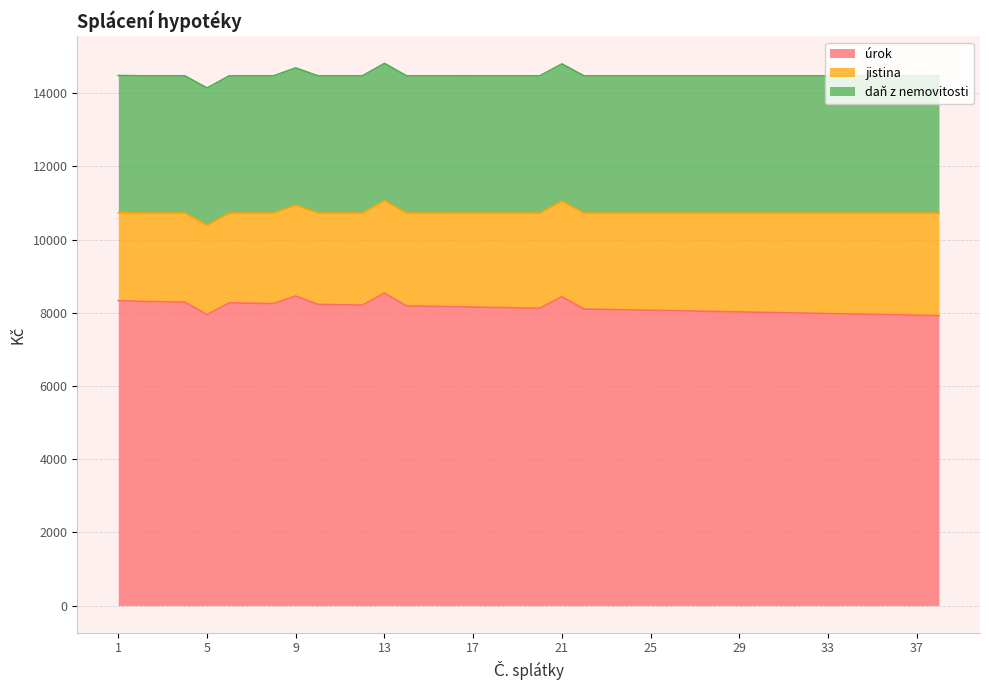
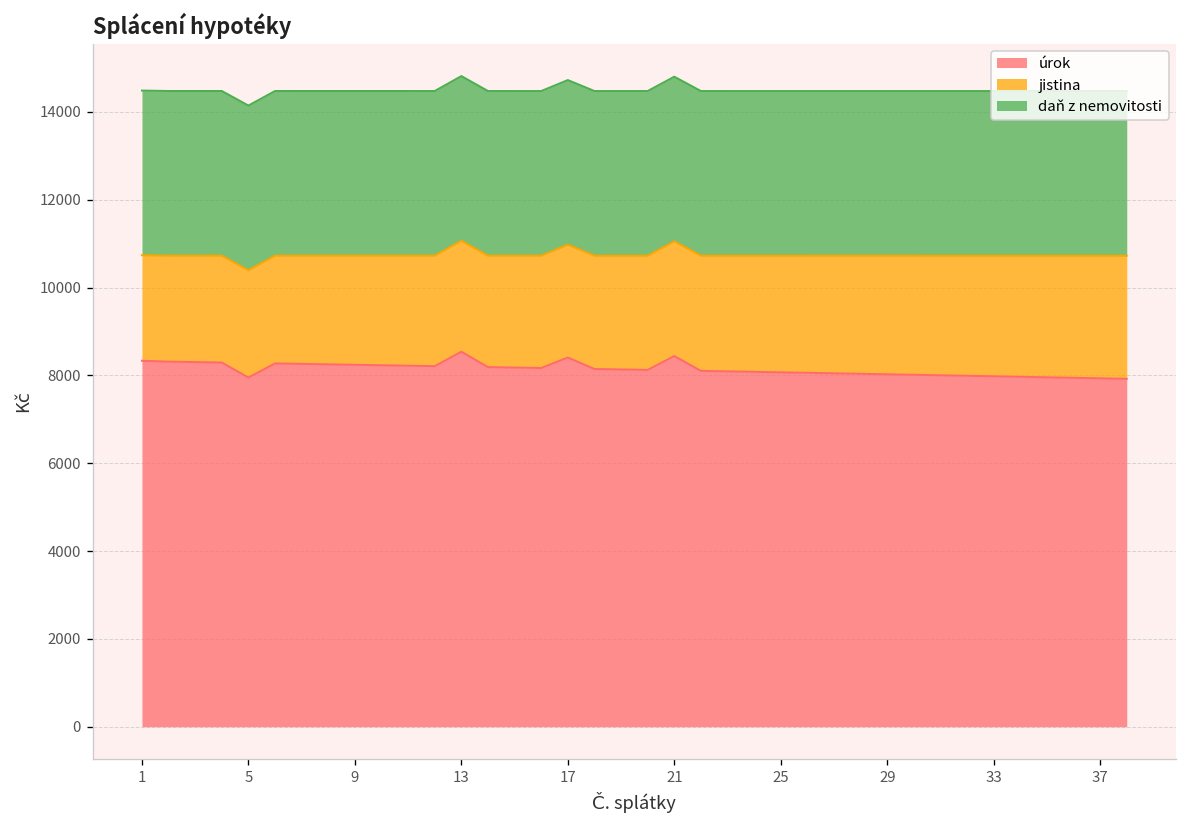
  {
    "úrok": {
      "1": 8300,
      "5": 8000,
-     "9": 8500,
+     "9": 8200,
      "13": 8500,
-     "17": 8200,
+     "17": 8400,
      "21": 8400,
      "25": 8100,
      "29": 8000,
      "33": 8000,
      "37": 7900
    },
    "jistina": {
      "1": 2400,
      "5": 2400,
      "9": 2500,
      "13": 2500,
      "17": 2600,
      "21": 2600,
      "25": 2700,
      "29": 2700,
      "33": 2700,
      "37": 2800
    },
    "daň z nemovitosti": {
      "1": 3800,
      "5": 3800,
      "9": 3800,
      "13": 3800,
      "17": 3800,
      "21": 3800,
      "25": 3800,
      "29": 3800
    }
  }
